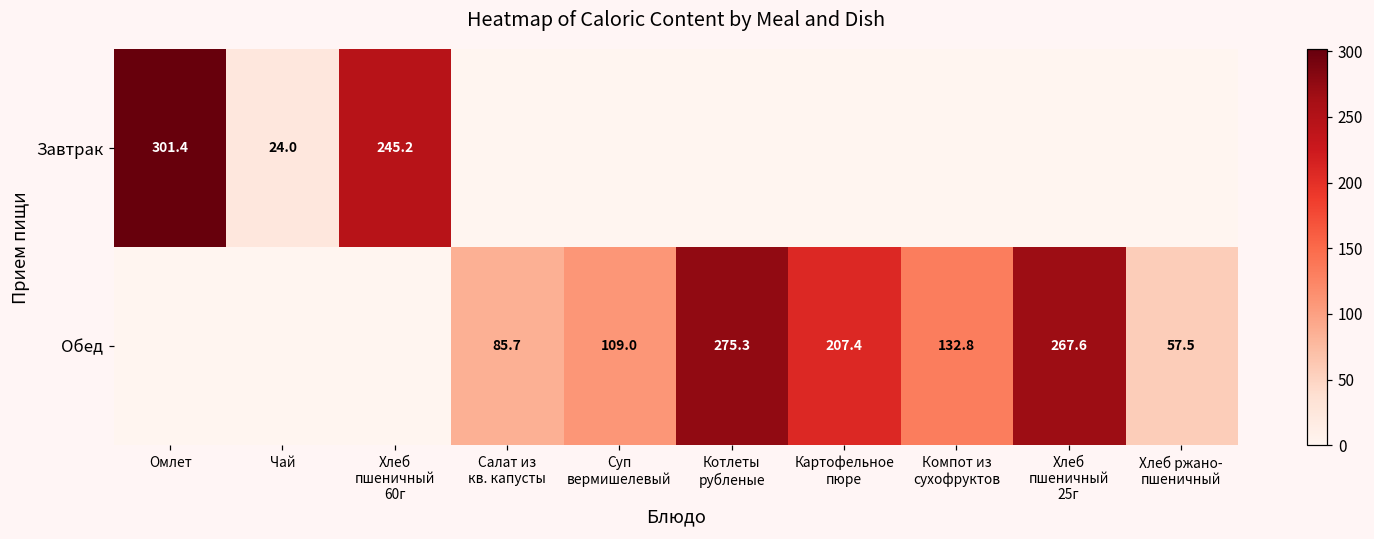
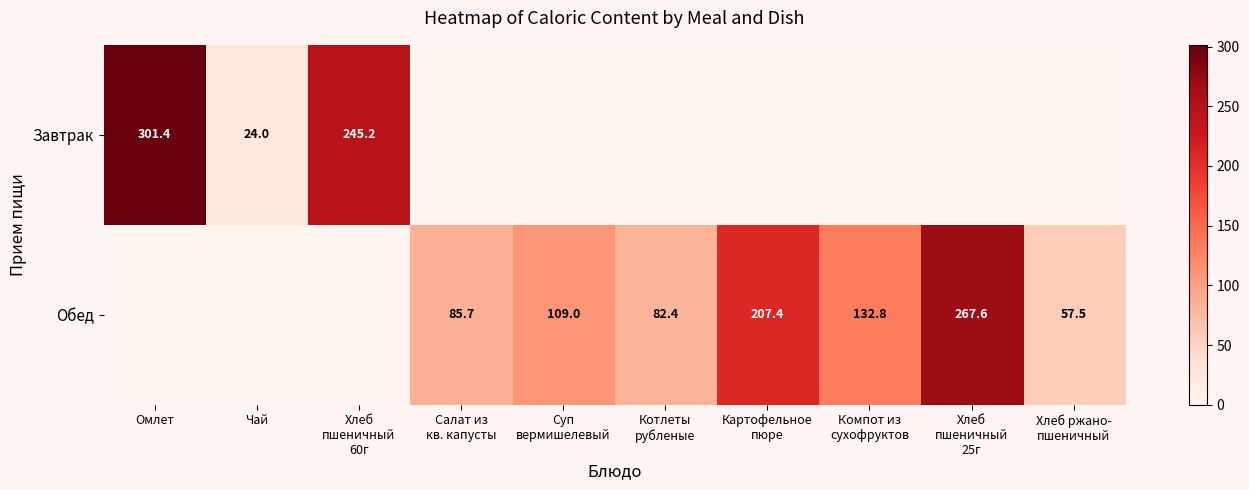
  {
    "Завтрак": {
      "Омлет": 301.4,
      "Чай": 24.0,
      "Хлеб пшеничный 60г": 245.2
    },
    "Обед": {
      "Салат из кв. капусты": 85.7,
      "Суп вермишелевый": 109.0,
-     "Котлеты рубленые": 275.3,
+     "Котлеты рубленые": 82.4,
      "Картофельное пюре": 207.4,
      "Компот из сухофруктов": 132.8,
      "Хлеб пшеничный 25г": 267.6,
      "Хлеб ржано- пшеничный": 57.5
    }
  }
